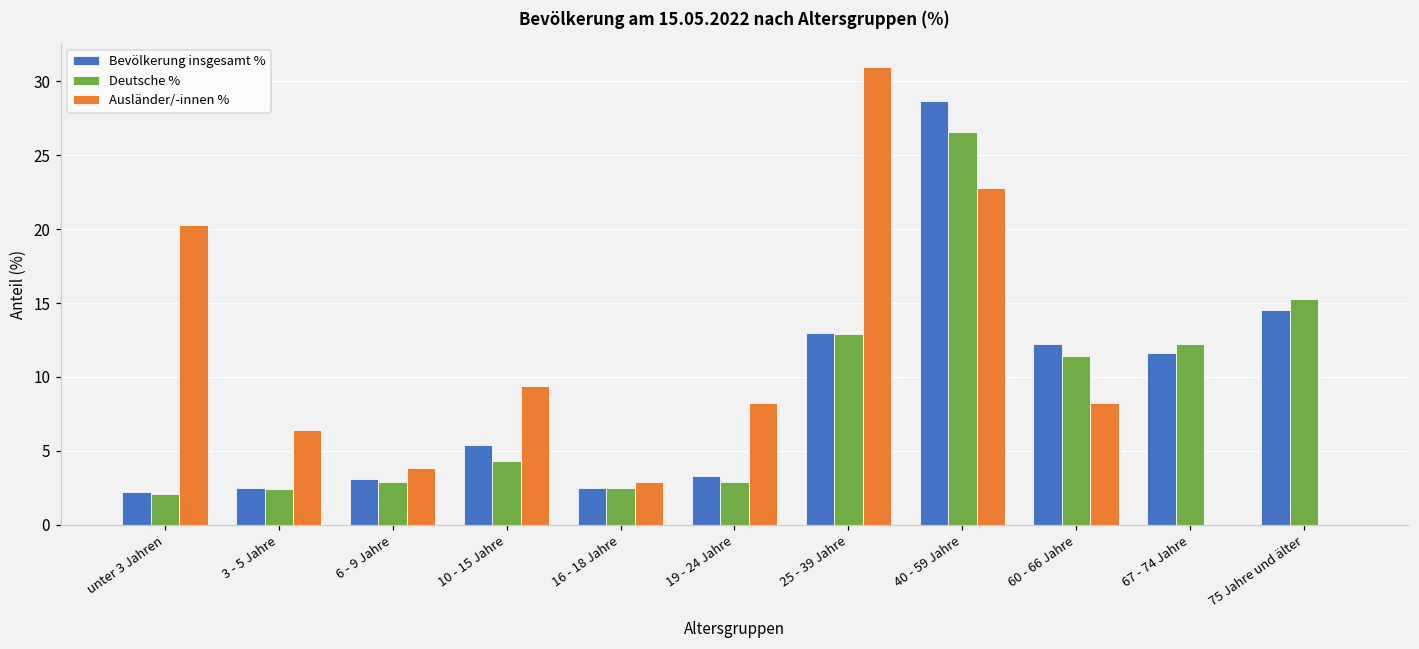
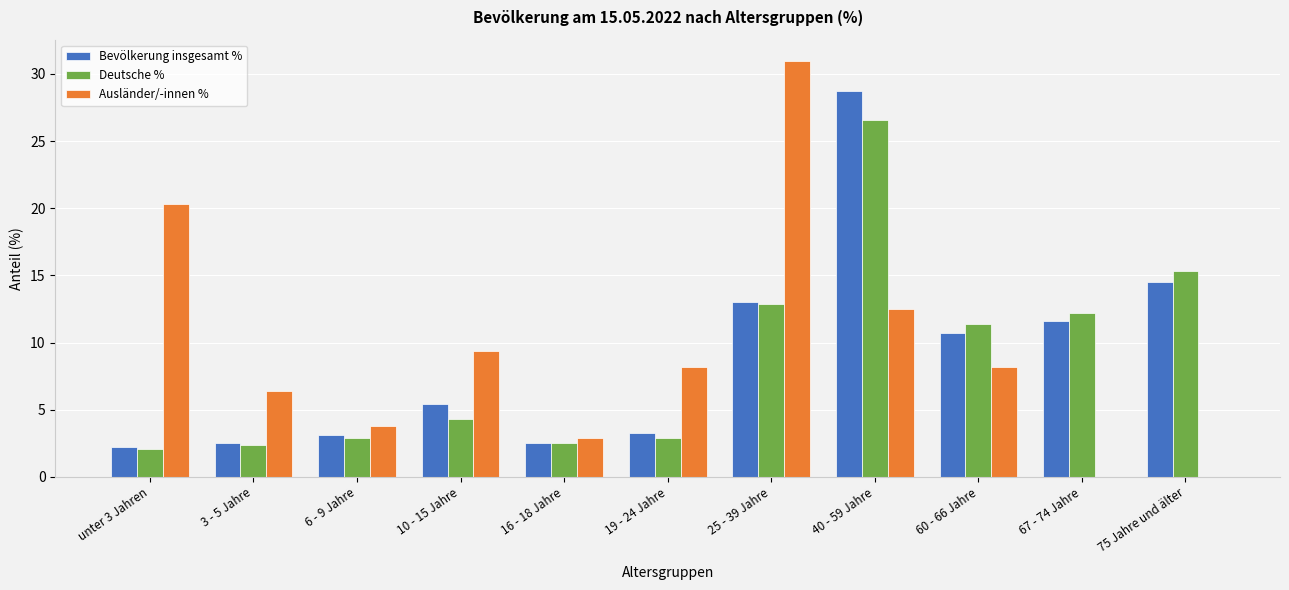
  {
    "Bevölkerung insgesamt %": {
      "unter 3 Jahren": 2.2,
      "3 - 5 Jahre": 2.5,
      "6 - 9 Jahre": 3.1,
      "10 - 15 Jahre": 5.4,
      "16 - 18 Jahre": 2.5,
      "19 - 24 Jahre": 3.3,
      "25 - 39 Jahre": 13.0,
      "40 - 59 Jahre": 28.7,
-     "60 - 66 Jahre": 12.2,
+     "60 - 66 Jahre": 10.7,
      "67 - 74 Jahre": 11.6,
      "75 Jahre und älter": 14.5
    },
    "Deutsche %": {
      "unter 3 Jahren": 2.1,
      "3 - 5 Jahre": 2.4,
      "6 - 9 Jahre": 2.9,
      "10 - 15 Jahre": 4.3,
      "16 - 18 Jahre": 2.5,
      "19 - 24 Jahre": 2.9,
      "25 - 39 Jahre": 12.9,
      "40 - 59 Jahre": 26.6,
      "60 - 66 Jahre": 11.4,
      "67 - 74 Jahre": 12.2,
      "75 Jahre und älter": 15.3
    },
    "Ausländer/-innen %": {
      "unter 3 Jahren": 20.3,
      "3 - 5 Jahre": 6.4,
      "6 - 9 Jahre": 3.8,
      "10 - 15 Jahre": 9.4,
      "16 - 18 Jahre": 2.9,
      "19 - 24 Jahre": 8.2,
      "25 - 39 Jahre": 31.0,
-     "40 - 59 Jahre": 22.8,
+     "40 - 59 Jahre": 12.5,
      "60 - 66 Jahre": 8.2,
      "67 - 74 Jahre": 0.0,
      "75 Jahre und älter": 0.0
    }
  }
